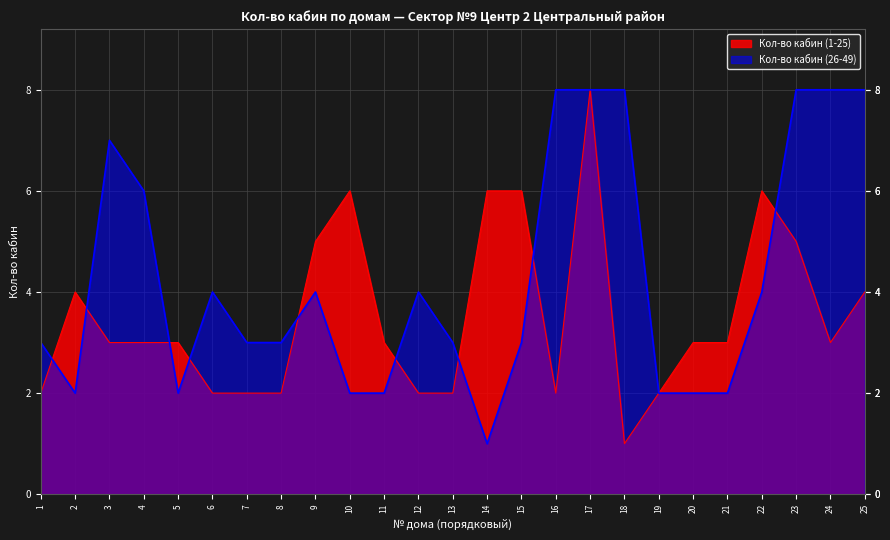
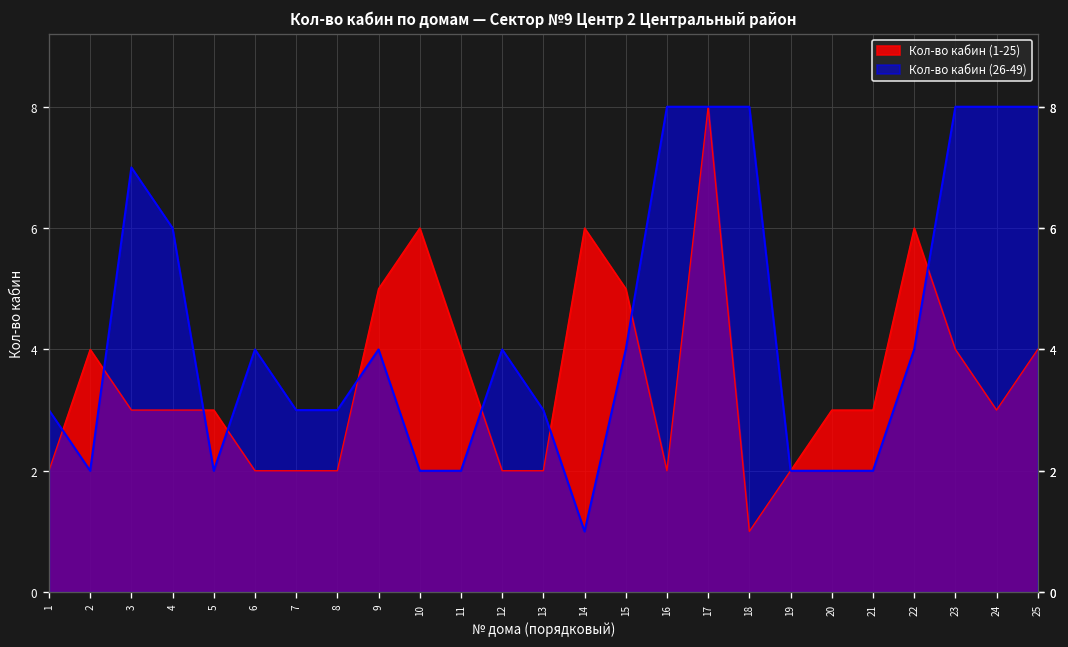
  {
    "Кол-во кабин (1-25)": {
      "1": 2,
      "2": 4,
      "3": 3,
      "4": 3,
      "5": 3,
      "6": 2,
      "7": 2,
      "8": 2,
      "9": 5,
      "10": 6,
-     "11": 3,
+     "11": 4,
      "12": 2,
      "13": 2,
      "14": 6,
-     "15": 6,
+     "15": 5,
      "16": 2,
      "18": 1,
      "20": 3,
      "21": 3,
      "22": 6,
-     "23": 5,
+     "23": 4,
      "24": 3,
      "25": 4
    },
    "Кол-во кабин (26-49)": {
      "1": 3,
      "2": 2,
      "3": 7,
      "4": 6,
      "5": 2,
      "6": 4,
      "7": 3,
      "8": 3,
      "9": 4,
      "10": 2,
      "11": 2,
      "12": 4,
      "13": 3,
      "14": 1,
-     "15": 3,
+     "15": 4,
      "16": 8,
      "18": 8,
      "20": 2,
      "21": 2,
      "22": 4,
      "23": 8,
      "24": 8,
      "25": 8
    }
  }
